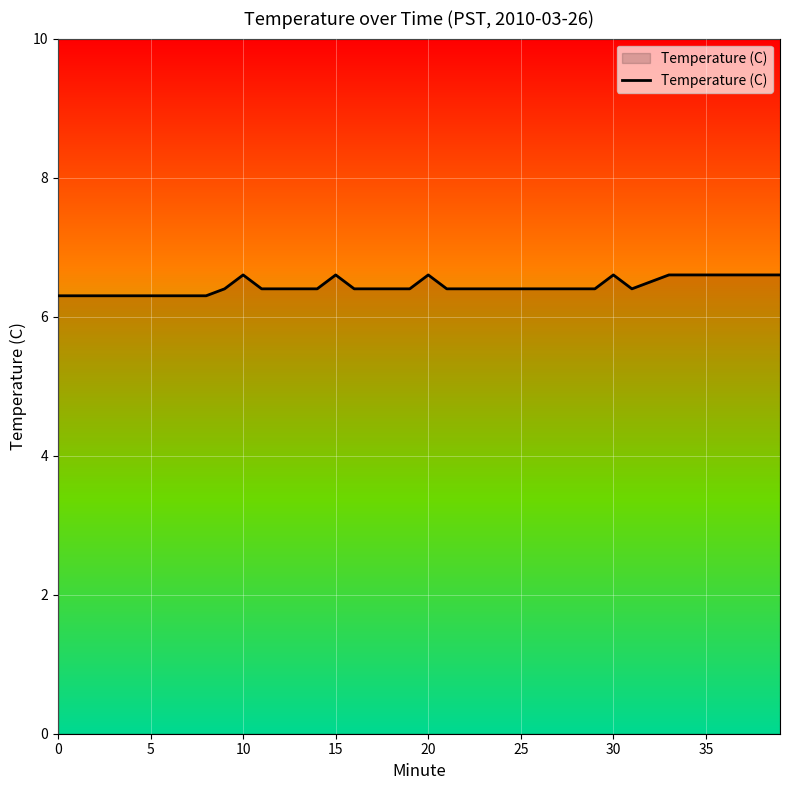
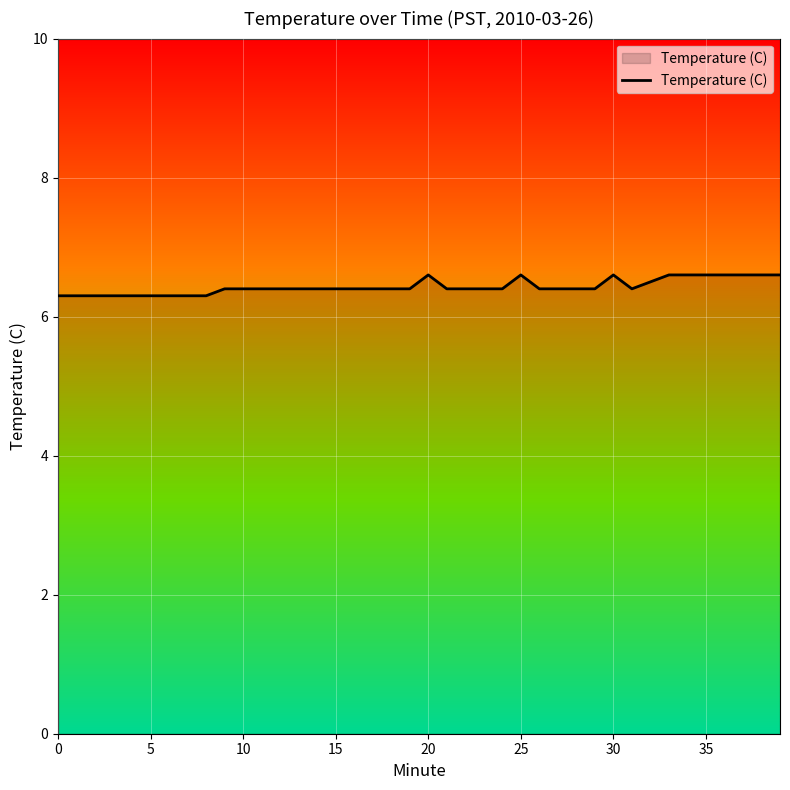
  {
    "0": 6.3,
    "5": 6.3,
-   "10": 6.6,
-   "15": 6.6,
+   "10": 6.4,
+   "15": 6.4,
    "20": 6.6,
-   "25": 6.4,
+   "25": 6.6,
    "30": 6.6,
    "35": 6.6
  }
